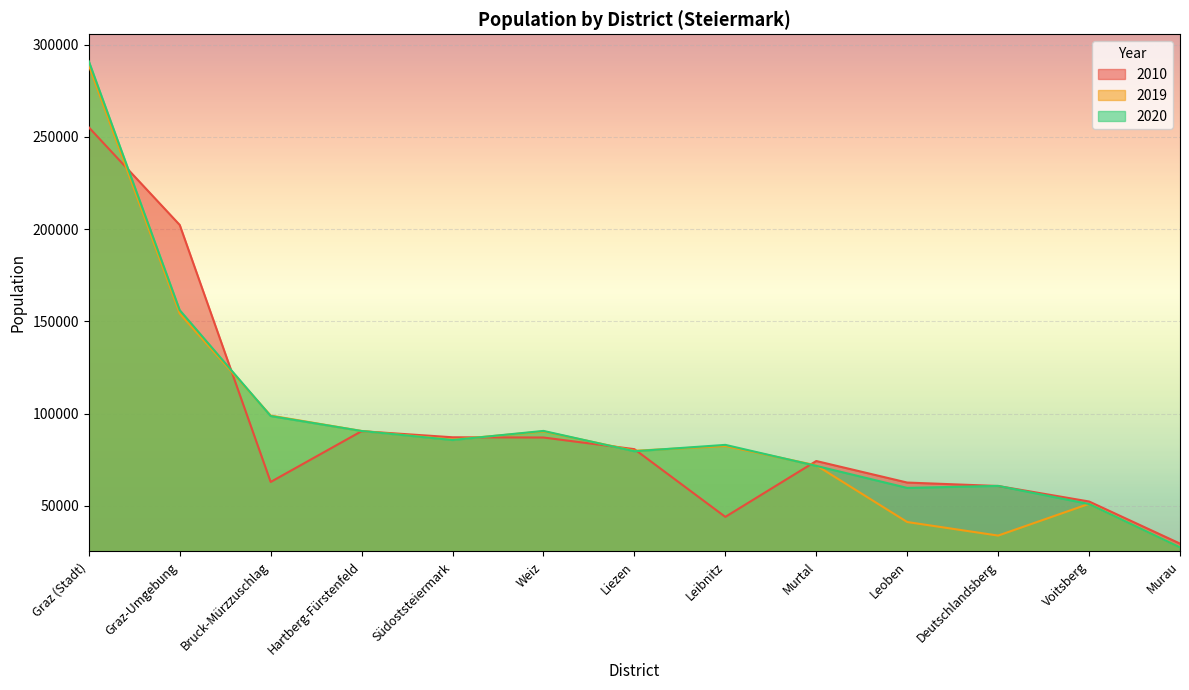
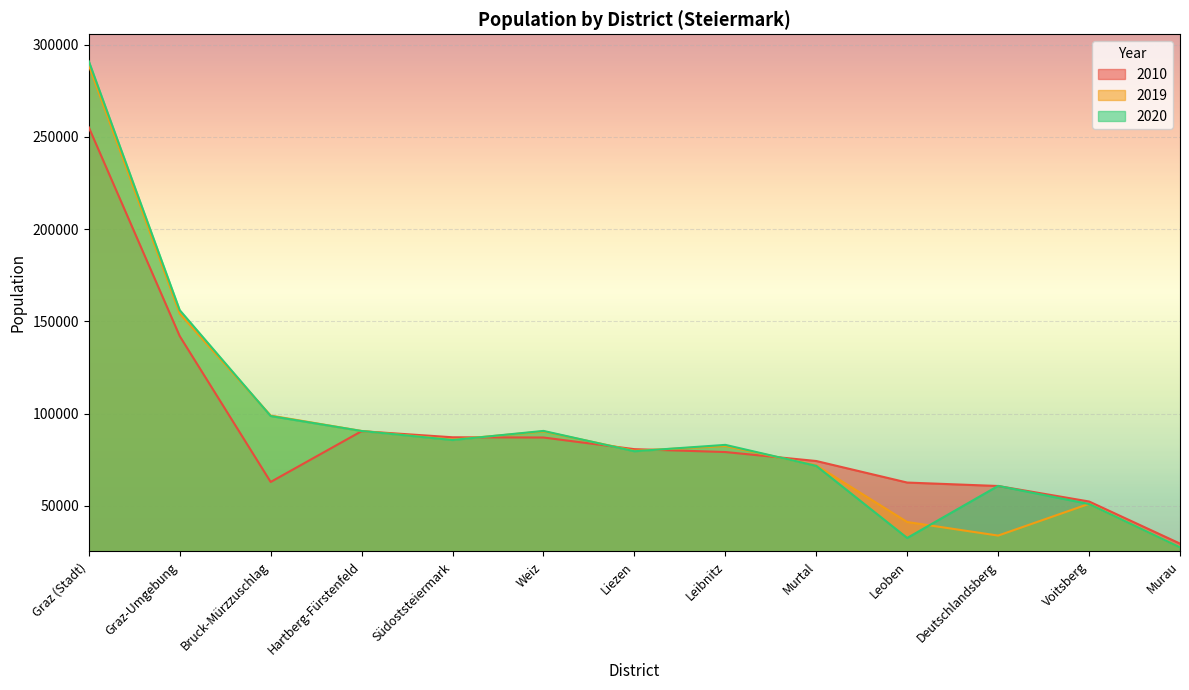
  {
    "2010": {
      "Graz (Stadt)": 255000,
-     "Graz-Umgebung": 202000,
+     "Graz-Umgebung": 142000,
      "Bruck-Mürzzuschlag": 63000,
      "Weiz": 87000,
-     "Leibnitz": 44000,
+     "Leibnitz": 79000,
      "Murtal": 74000,
      "Leoben": 63000,
      "Murau": 30000
    },
    "2019": {
      "Graz (Stadt)": 289000,
      "Graz-Umgebung": 154000,
      "Leoben": 41000,
      "Deutschlandsberg": 34000
    },
    "2020": {
      "Graz (Stadt)": 291000,
      "Graz-Umgebung": 156000,
-     "Leoben": 60000
+     "Leoben": 33000
    }
  }
